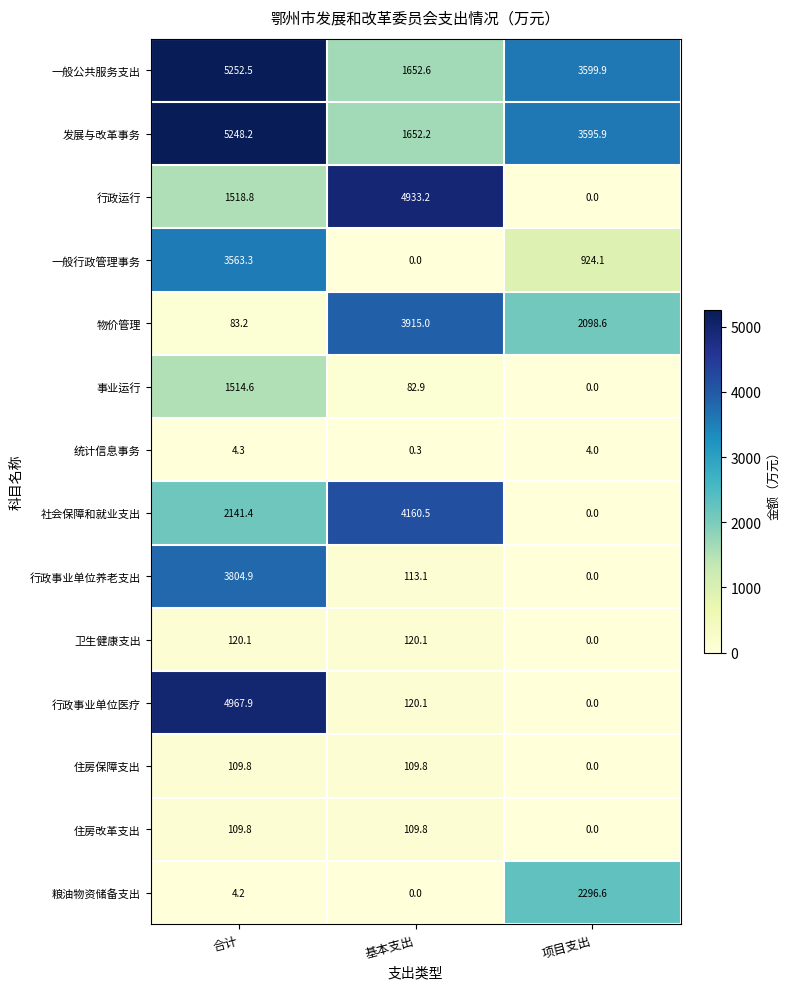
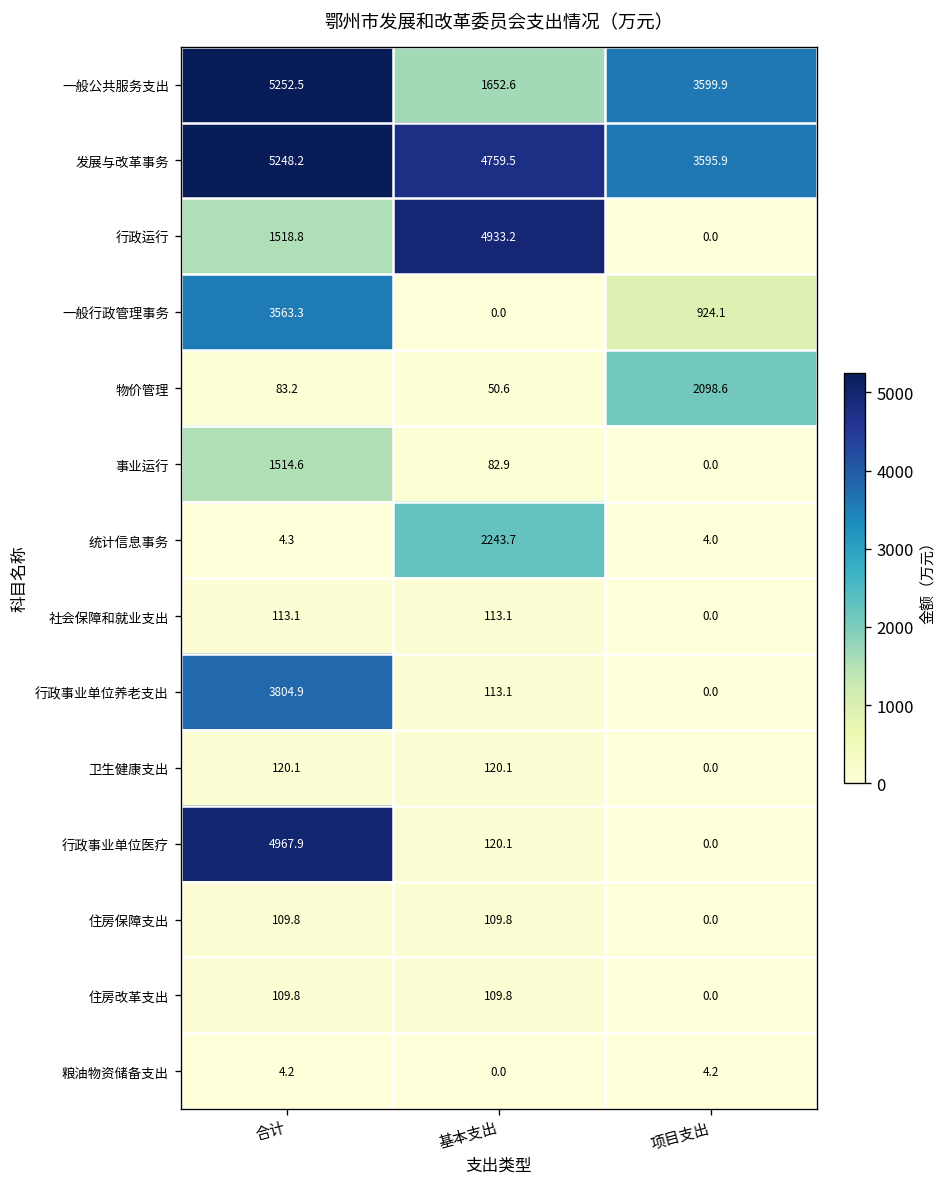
  {
    "一般公共服务支出": {
      "合计": 5252.5,
      "基本支出": 1652.6,
      "项目支出": 3599.9
    },
    "发展与改革事务": {
      "合计": 5248.2,
-     "基本支出": 1652.2,
+     "基本支出": 4759.5,
      "项目支出": 3595.9
    },
    "行政运行": {
      "合计": 1518.8,
      "基本支出": 4933.2,
      "项目支出": 0.0
    },
    "一般行政管理事务": {
      "合计": 3563.3,
      "基本支出": 0.0,
      "项目支出": 924.1
    },
    "物价管理": {
      "合计": 83.2,
-     "基本支出": 3915.0,
+     "基本支出": 50.6,
      "项目支出": 2098.6
    },
    "事业运行": {
      "合计": 1514.6,
      "基本支出": 82.9,
      "项目支出": 0.0
    },
    "统计信息事务": {
      "合计": 4.3,
-     "基本支出": 0.3,
+     "基本支出": 2243.7,
      "项目支出": 4.0
    },
    "社会保障和就业支出": {
-     "合计": 2141.4,
-     "基本支出": 4160.5,
+     "合计": 113.1,
+     "基本支出": 113.1,
      "项目支出": 0.0
    },
    "行政事业单位养老支出": {
      "合计": 3804.9,
      "基本支出": 113.1,
      "项目支出": 0.0
    },
    "卫生健康支出": {
      "合计": 120.1,
      "基本支出": 120.1,
      "项目支出": 0.0
    },
    "行政事业单位医疗": {
      "合计": 4967.9,
      "基本支出": 120.1,
      "项目支出": 0.0
    },
    "住房保障支出": {
      "合计": 109.8,
      "基本支出": 109.8,
      "项目支出": 0.0
    },
    "住房改革支出": {
      "合计": 109.8,
      "基本支出": 109.8,
      "项目支出": 0.0
    },
    "粮油物资储备支出": {
      "合计": 4.2,
      "基本支出": 0.0,
-     "项目支出": 2296.6
+     "项目支出": 4.2
    }
  }
